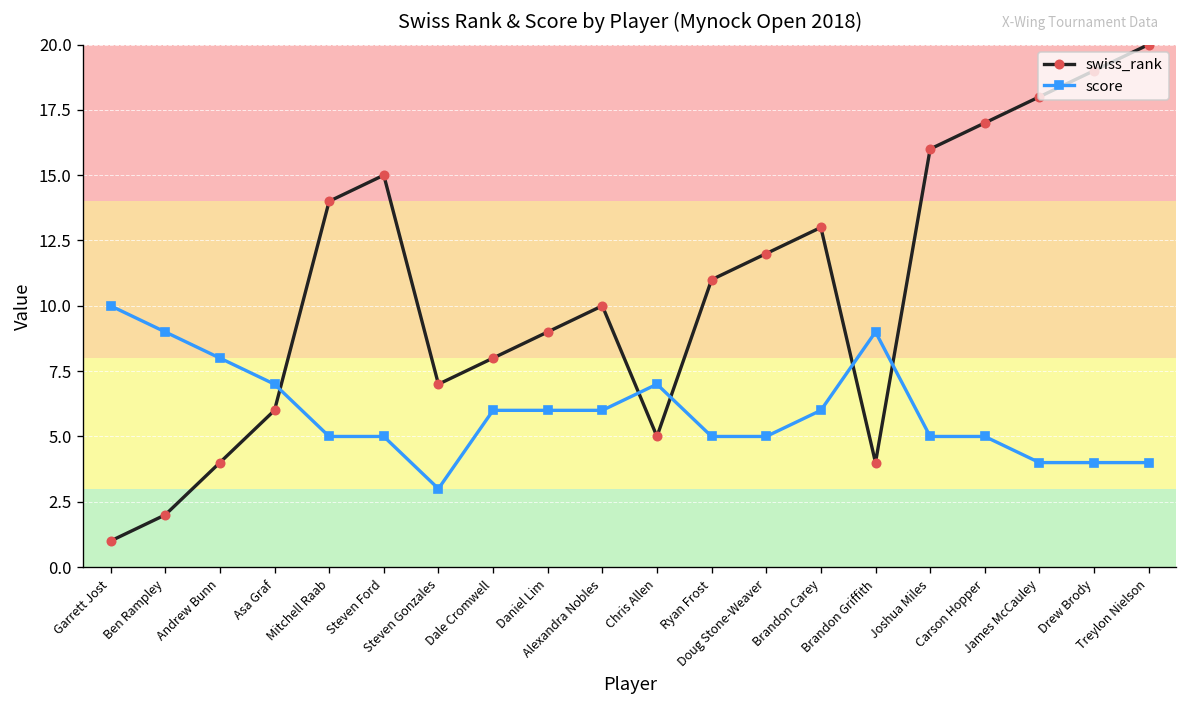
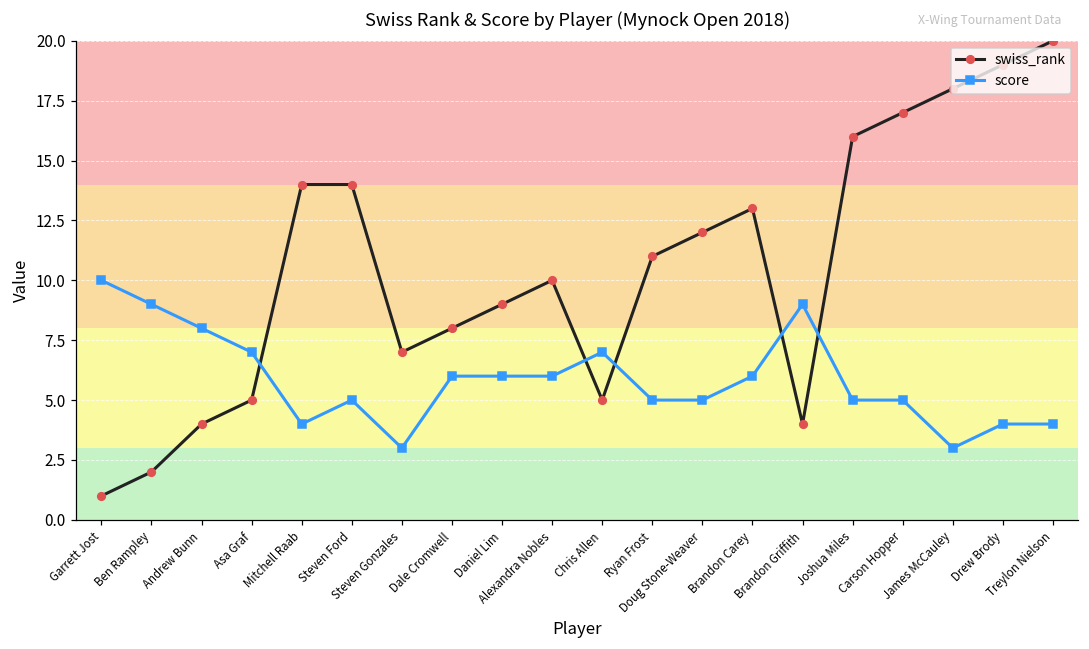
  {
    "swiss_rank": {
      "Garrett Jost": 1,
      "Ben Rampley": 2,
      "Andrew Bunn": 4,
-     "Asa Graf": 6,
+     "Asa Graf": 5,
      "Mitchell Raab": 14,
-     "Steven Ford": 15,
+     "Steven Ford": 14,
      "Steven Gonzales": 7,
      "Dale Cromwell": 8,
      "Daniel Lim": 9,
      "Alexandra Nobles": 10,
      "Chris Allen": 5,
      "Ryan Frost": 11,
      "Doug Stone-Weaver": 12,
      "Brandon Carey": 13,
      "Brandon Griffith": 4,
      "Joshua Miles": 16,
      "Carson Hopper": 17,
      "Treylon Nielson": 20
    },
    "score": {
      "Garrett Jost": 10,
      "Ben Rampley": 9,
      "Andrew Bunn": 8,
      "Asa Graf": 7,
-     "Mitchell Raab": 5,
+     "Mitchell Raab": 4,
      "Steven Ford": 5,
      "Steven Gonzales": 3,
      "Dale Cromwell": 6,
      "Daniel Lim": 6,
      "Alexandra Nobles": 6,
      "Chris Allen": 7,
      "Ryan Frost": 5,
      "Doug Stone-Weaver": 5,
      "Brandon Carey": 6,
      "Brandon Griffith": 9,
      "Joshua Miles": 5,
      "Carson Hopper": 5,
-     "James McCauley": 4,
+     "James McCauley": 3,
      "Drew Brody": 4,
      "Treylon Nielson": 4
    }
  }
